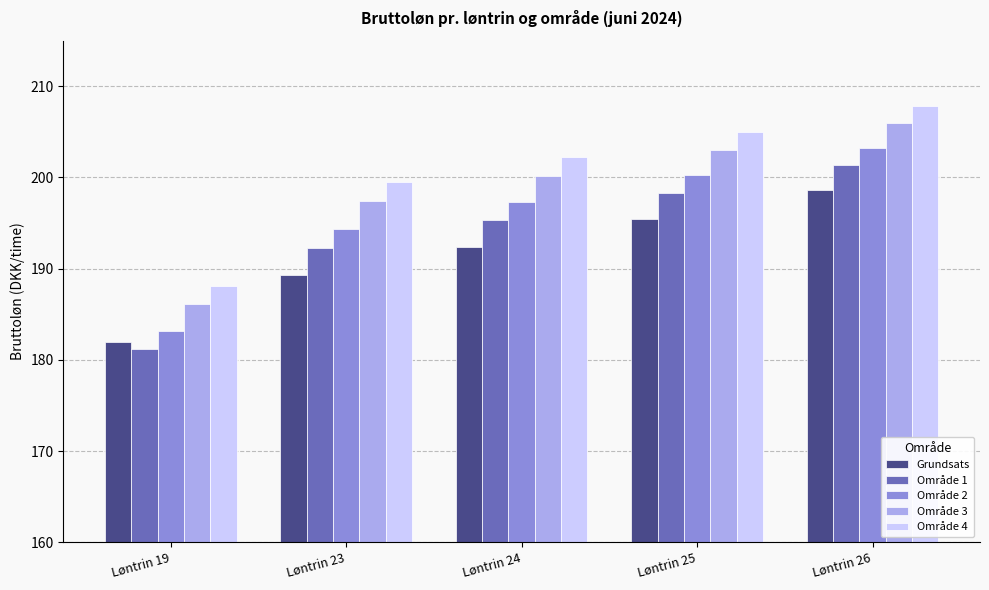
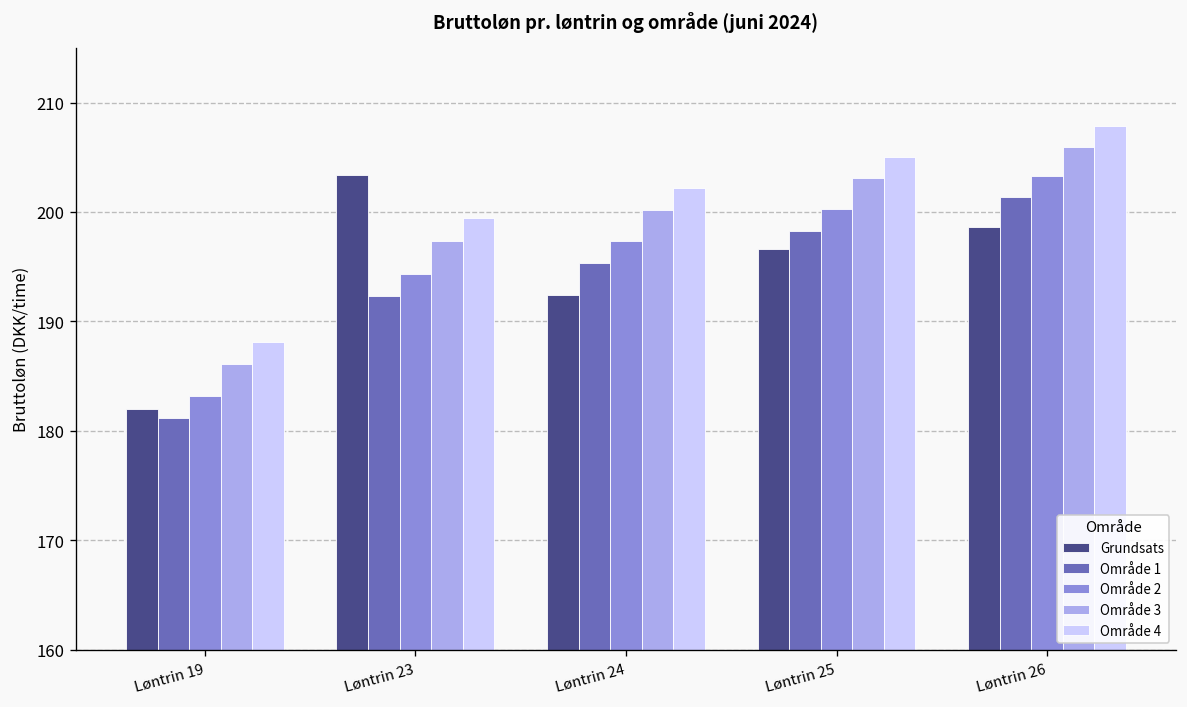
  {
    "Grundsats": {
      "Løntrin 19": 182,
-     "Løntrin 23": 189,
+     "Løntrin 23": 203,
      "Løntrin 24": 192,
-     "Løntrin 25": 195,
+     "Løntrin 25": 197,
      "Løntrin 26": 199
    }
  }
